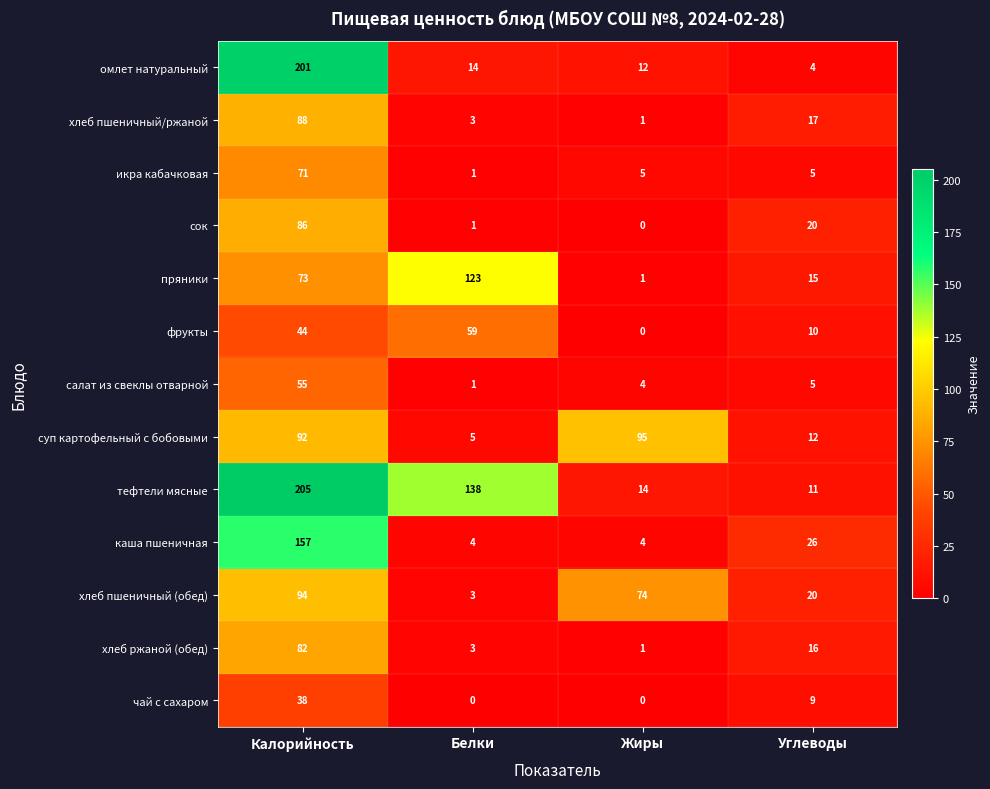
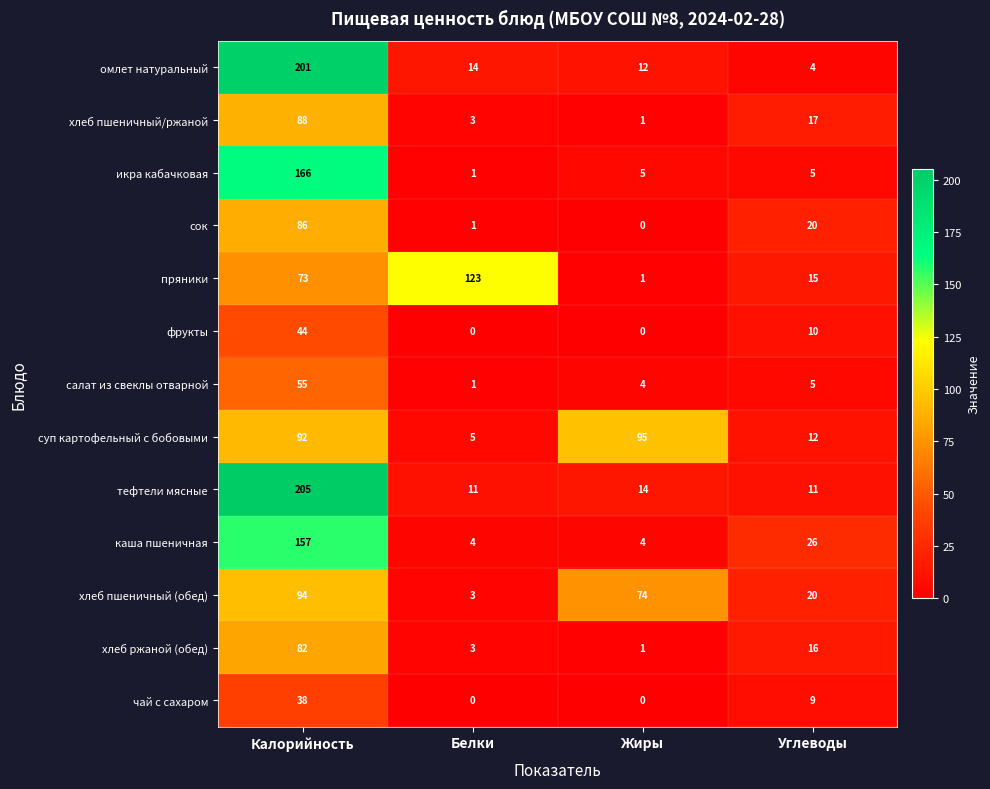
  {
    "омлет натуральный": {
      "Калорийность": 201,
      "Белки": 14,
      "Жиры": 12,
      "Углеводы": 4
    },
    "хлеб пшеничный/ржаной": {
      "Калорийность": 88,
      "Белки": 3,
      "Жиры": 1,
      "Углеводы": 17
    },
    "икра кабачковая": {
-     "Калорийность": 71,
+     "Калорийность": 166,
      "Белки": 1,
      "Жиры": 5,
      "Углеводы": 5
    },
    "сок": {
      "Калорийность": 86,
      "Белки": 1,
      "Жиры": 0,
      "Углеводы": 20
    },
    "пряники": {
      "Калорийность": 73,
      "Белки": 123,
      "Жиры": 1,
      "Углеводы": 15
    },
    "фрукты": {
      "Калорийность": 44,
-     "Белки": 59,
+     "Белки": 0,
      "Жиры": 0,
      "Углеводы": 10
    },
    "салат из свеклы отварной": {
      "Калорийность": 55,
      "Белки": 1,
      "Жиры": 4,
      "Углеводы": 5
    },
    "суп картофельный с бобовыми": {
      "Калорийность": 92,
      "Белки": 5,
      "Жиры": 95,
      "Углеводы": 12
    },
    "тефтели мясные": {
      "Калорийность": 205,
-     "Белки": 138,
+     "Белки": 11,
      "Жиры": 14,
      "Углеводы": 11
    },
    "каша пшеничная": {
      "Калорийность": 157,
      "Белки": 4,
      "Жиры": 4,
      "Углеводы": 26
    },
    "хлеб пшеничный (обед)": {
      "Калорийность": 94,
      "Белки": 3,
      "Жиры": 74,
      "Углеводы": 20
    },
    "хлеб ржаной (обед)": {
      "Калорийность": 82,
      "Белки": 3,
      "Жиры": 1,
      "Углеводы": 16
    },
    "чай с сахаром": {
      "Калорийность": 38,
      "Белки": 0,
      "Жиры": 0,
      "Углеводы": 9
    }
  }
